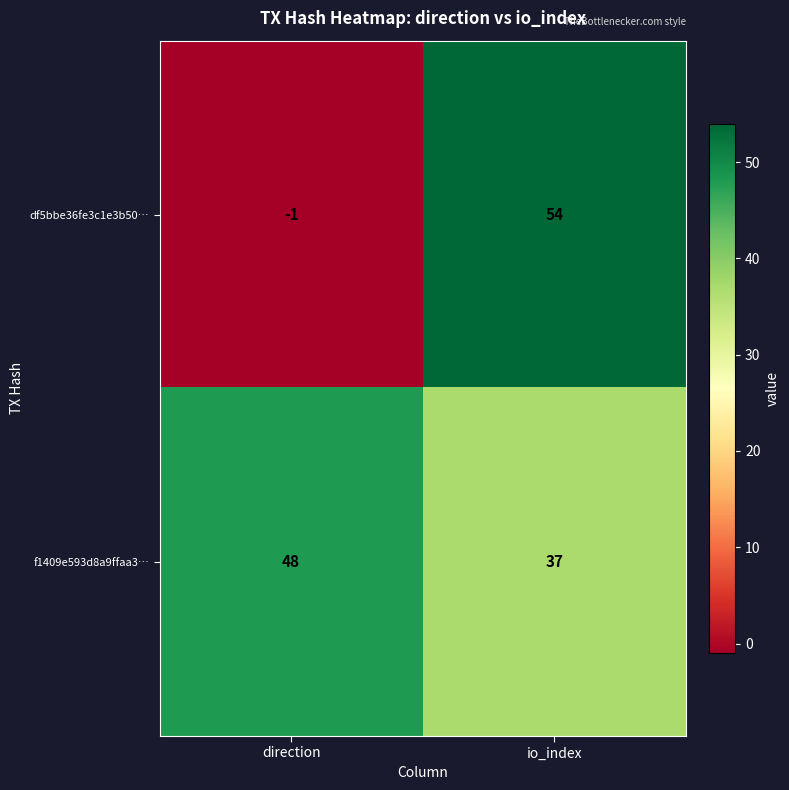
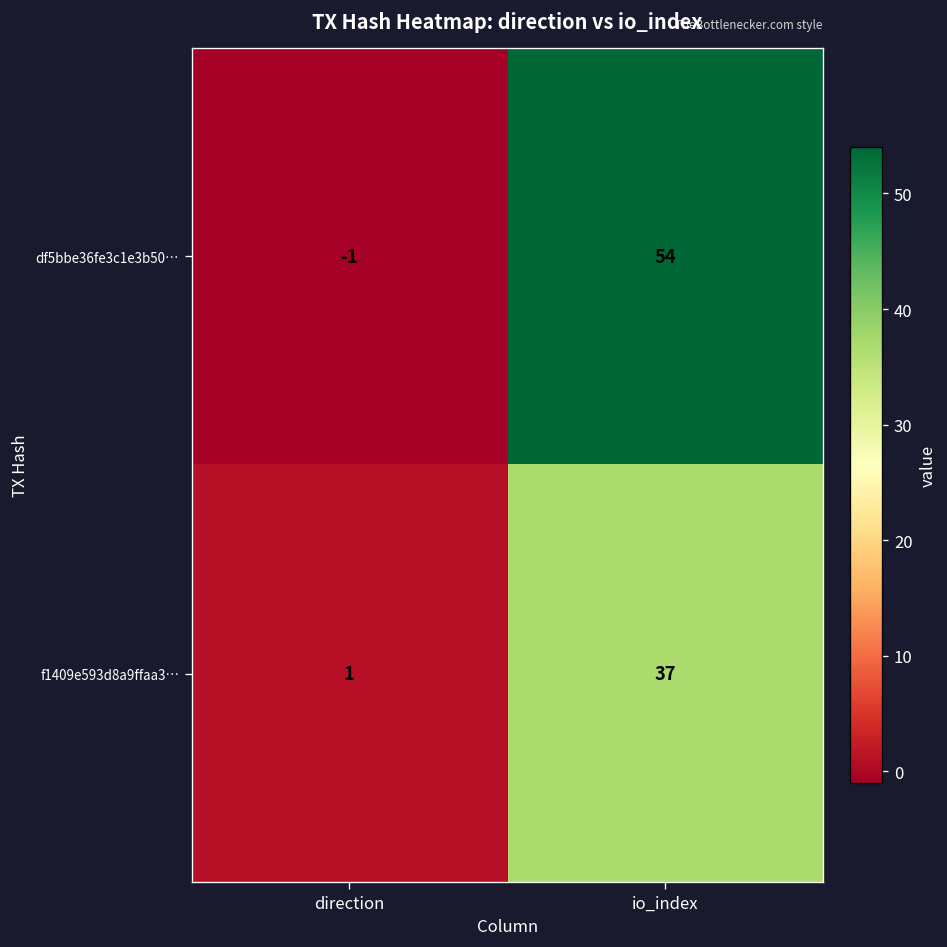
  {
    "df5bbe36fe3c1e3b50…": {
      "direction": -1,
      "io_index": 54
    },
    "f1409e593d8a9ffaa3…": {
-     "direction": 48,
+     "direction": 1,
      "io_index": 37
    }
  }
